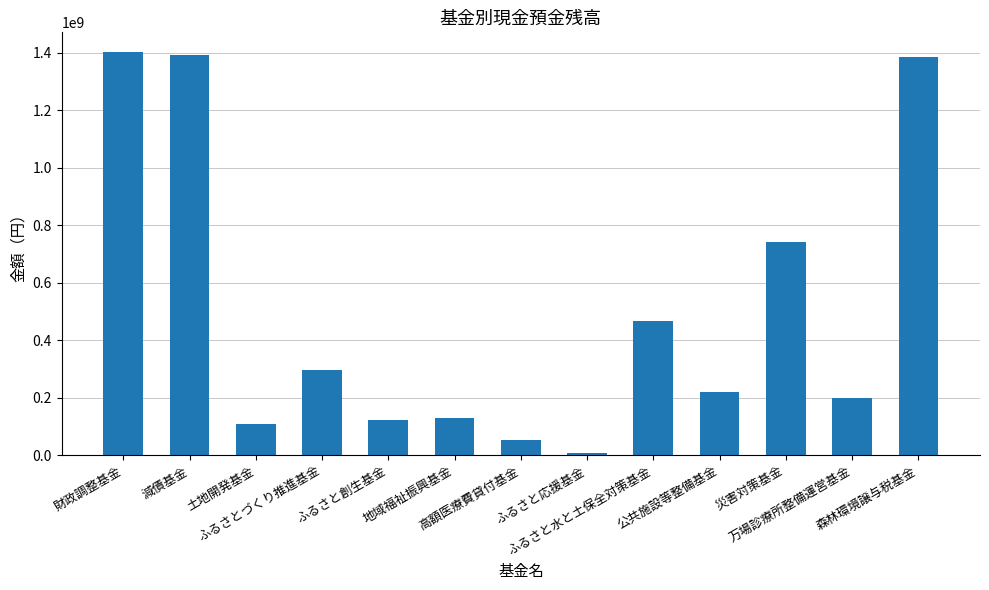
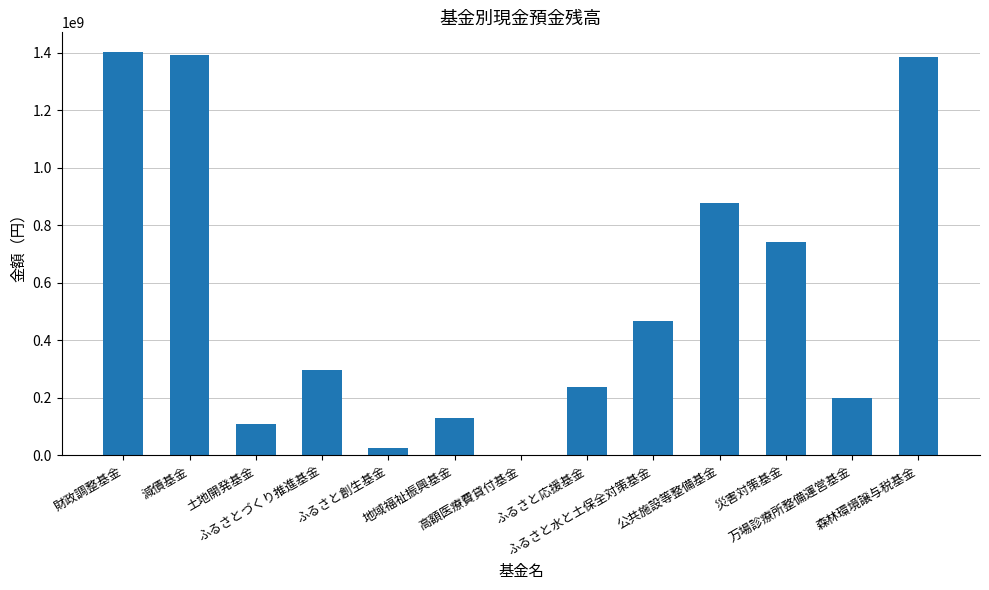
  {
    "財政調整基金": 1400000000,
    "減債基金": 1390000000,
    "土地開発基金": 110000000,
    "ふるさとづくり推進基金": 300000000,
-   "ふるさと創生基金": 120000000,
+   "ふるさと創生基金": 20000000,
    "地域福祉振興基金": 130000000,
-   "高額医療費貸付基金": 50000000,
-   "ふるさと応援基金": 10000000,
+   "高額医療費貸付基金": 0,
+   "ふるさと応援基金": 240000000,
    "ふるさと水と土保全対策基金": 470000000,
-   "公共施設等整備基金": 220000000,
+   "公共施設等整備基金": 880000000,
    "災害対策基金": 740000000,
    "万場診療所整備運営基金": 200000000,
    "森林環境譲与税基金": 1390000000
  }
